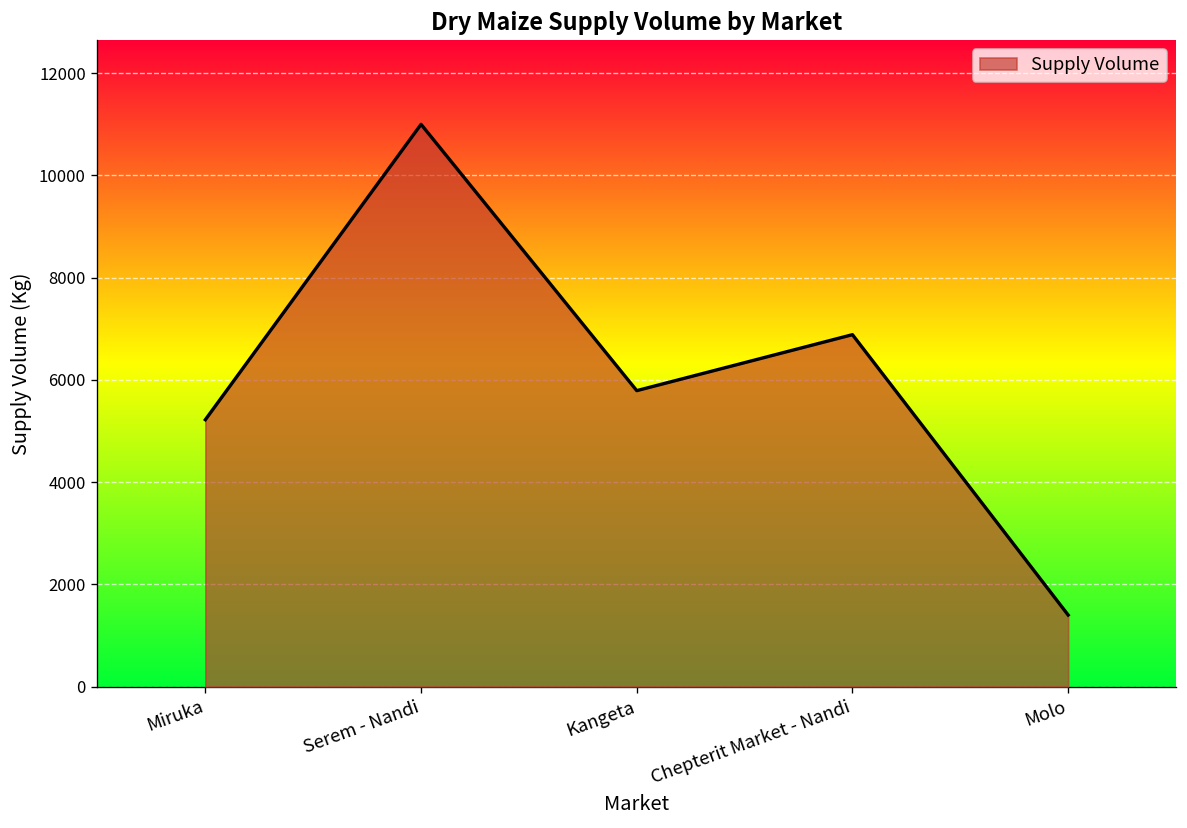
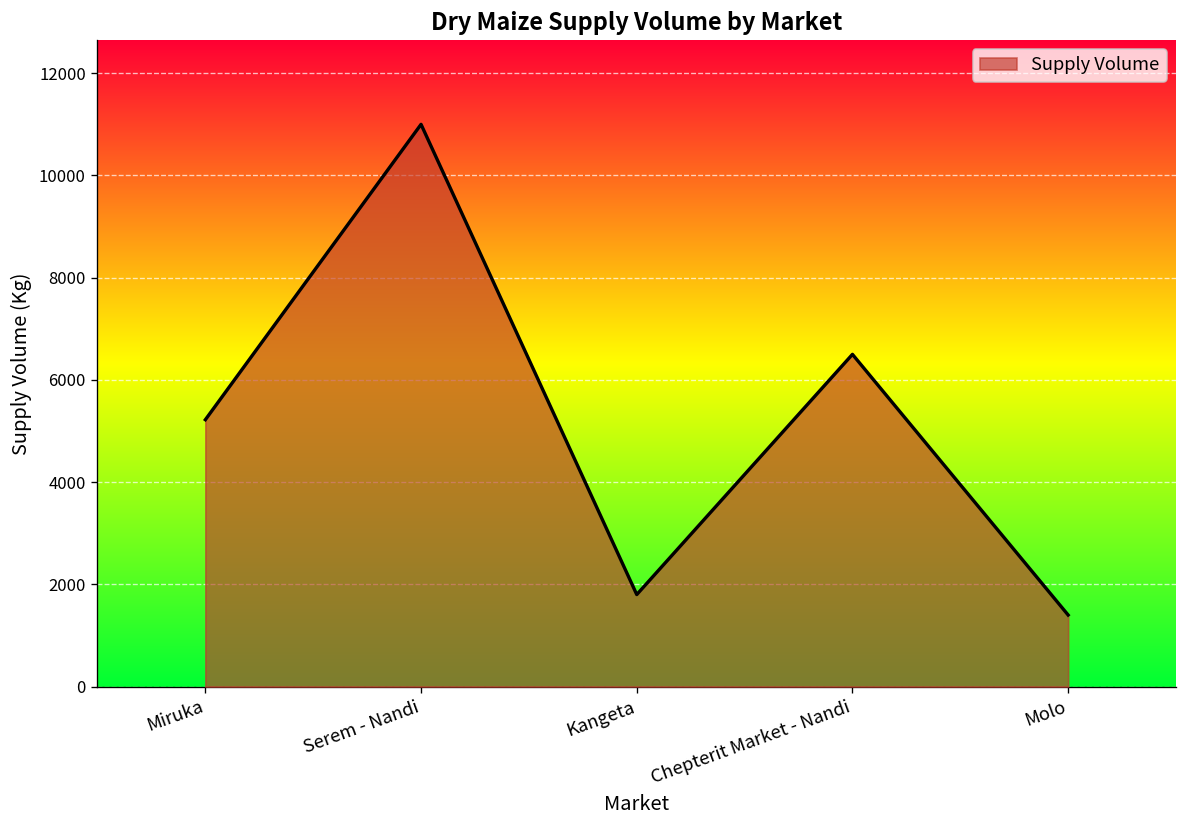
  {
    "Miruka": 5200,
    "Serem - Nandi": 11000,
-   "Kangeta": 5800,
-   "Chepterit Market - Nandi": 6900,
+   "Kangeta": 1800,
+   "Chepterit Market - Nandi": 6500,
    "Molo": 1400
  }
